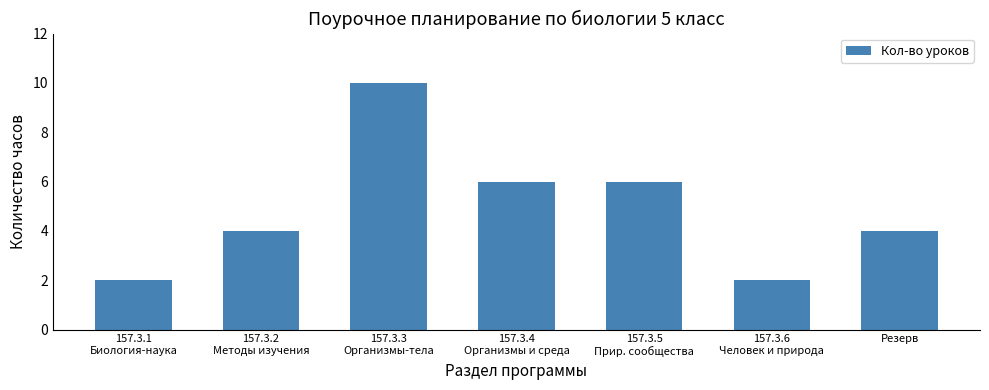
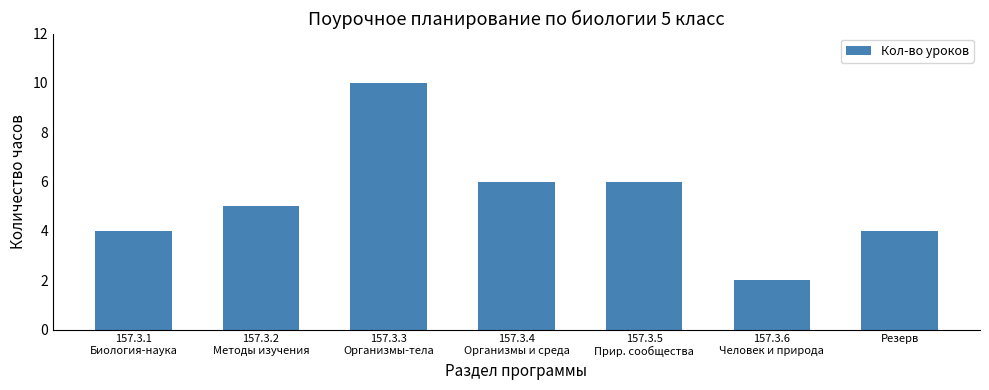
  {
-   "157.3.1 Биология-наука": 2,
-   "157.3.2 Методы изучения": 4,
+   "157.3.1 Биология-наука": 4,
+   "157.3.2 Методы изучения": 5,
    "157.3.3 Организмы-тела": 10,
    "157.3.4 Организмы и среда": 6,
    "157.3.5 Прир. сообщества": 6,
    "157.3.6 Человек и природа": 2,
    "Резерв": 4
  }
